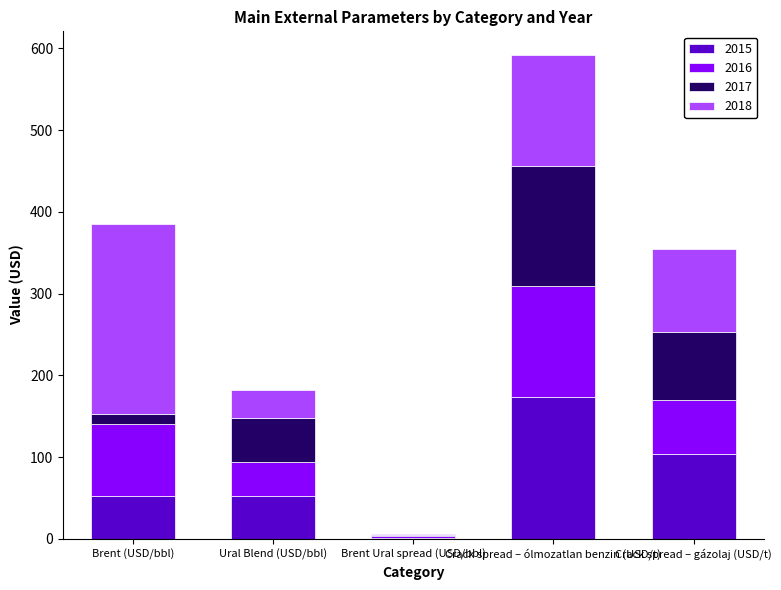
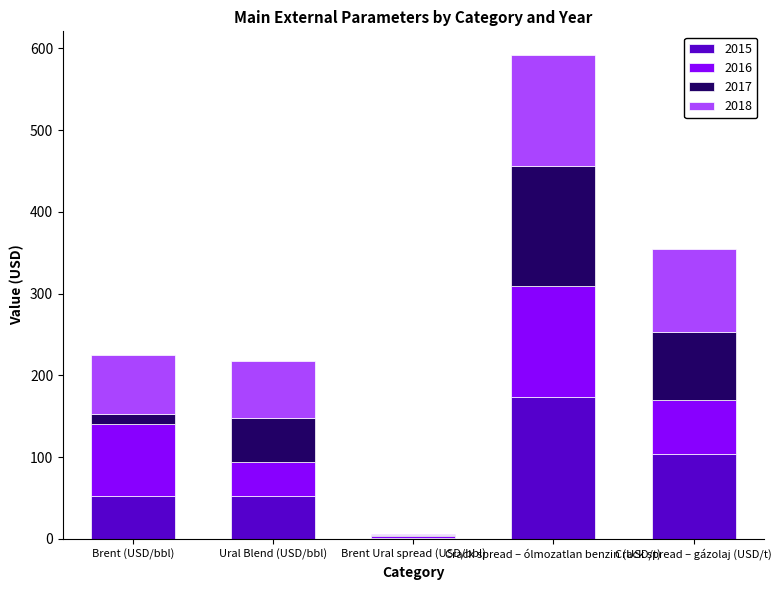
  {
    "2015": {
      "Brent (USD/bbl)": 50,
      "Ural Blend (USD/bbl)": 50
    },
    "2016": {
      "Brent (USD/bbl)": 90,
      "Ural Blend (USD/bbl)": 40
    },
    "2017": {
      "Brent (USD/bbl)": 10,
      "Ural Blend (USD/bbl)": 50
    },
    "2018": {
-     "Brent (USD/bbl)": 230,
-     "Ural Blend (USD/bbl)": 30
+     "Brent (USD/bbl)": 70,
+     "Ural Blend (USD/bbl)": 70
    }
  }
